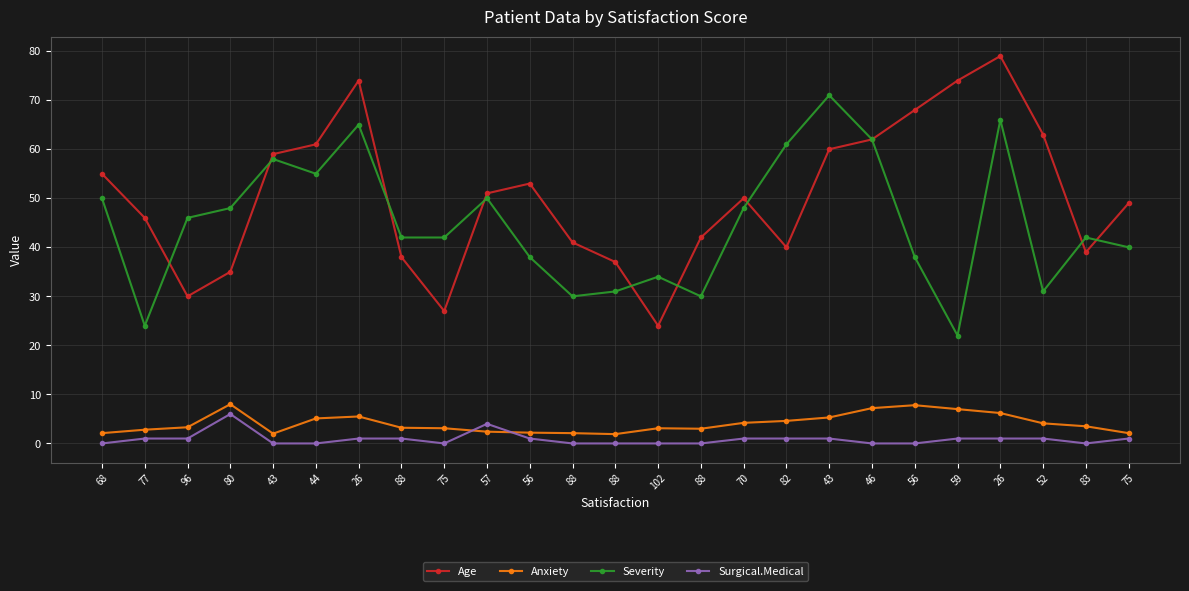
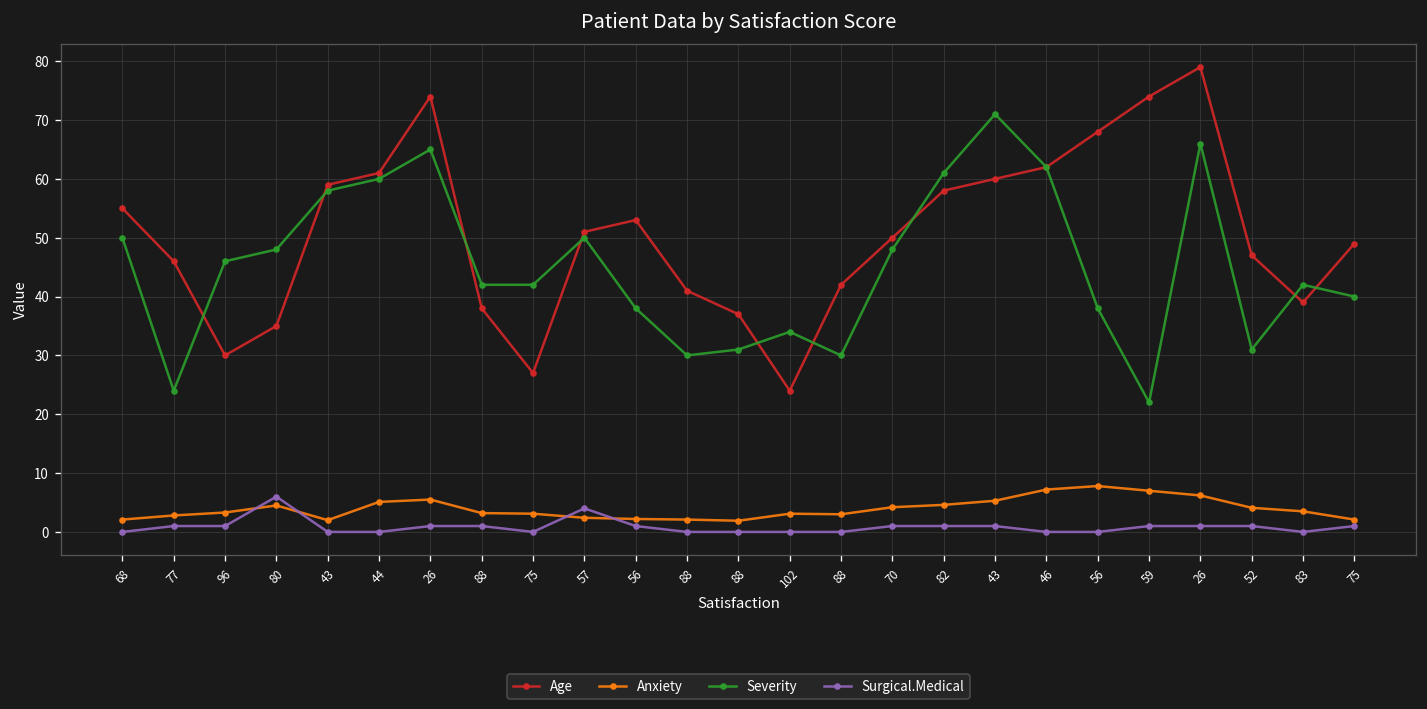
  {
    "Age": {
      "68": 55,
      "77": 46,
      "96": 30,
      "80": 35,
      "44": 61,
      "57": 51,
      "102": 24,
      "70": 50,
-     "82": 40,
+     "82": 58,
      "59": 74,
-     "52": 63,
+     "52": 47,
      "83": 39
    },
    "Anxiety": {
      "68": 2,
      "77": 3,
      "96": 3,
-     "80": 8,
+     "80": 5,
      "44": 5,
      "57": 2,
      "102": 3,
      "70": 4,
      "82": 5,
      "46": 7,
      "59": 7,
      "52": 4,
      "83": 4
    },
    "Severity": {
      "68": 50,
      "77": 24,
      "96": 46,
      "80": 48,
-     "44": 55,
+     "44": 60,
      "57": 50,
      "102": 34,
      "70": 48,
      "82": 61,
      "59": 22,
      "52": 31,
      "83": 42
    },
    "Surgical.Medical": {
      "68": 0,
      "77": 1,
      "96": 1,
      "80": 6,
      "44": 0,
      "57": 4,
      "102": 0,
      "70": 1,
      "82": 1,
      "46": 0,
      "59": 1,
      "52": 1,
      "83": 0
    }
  }
